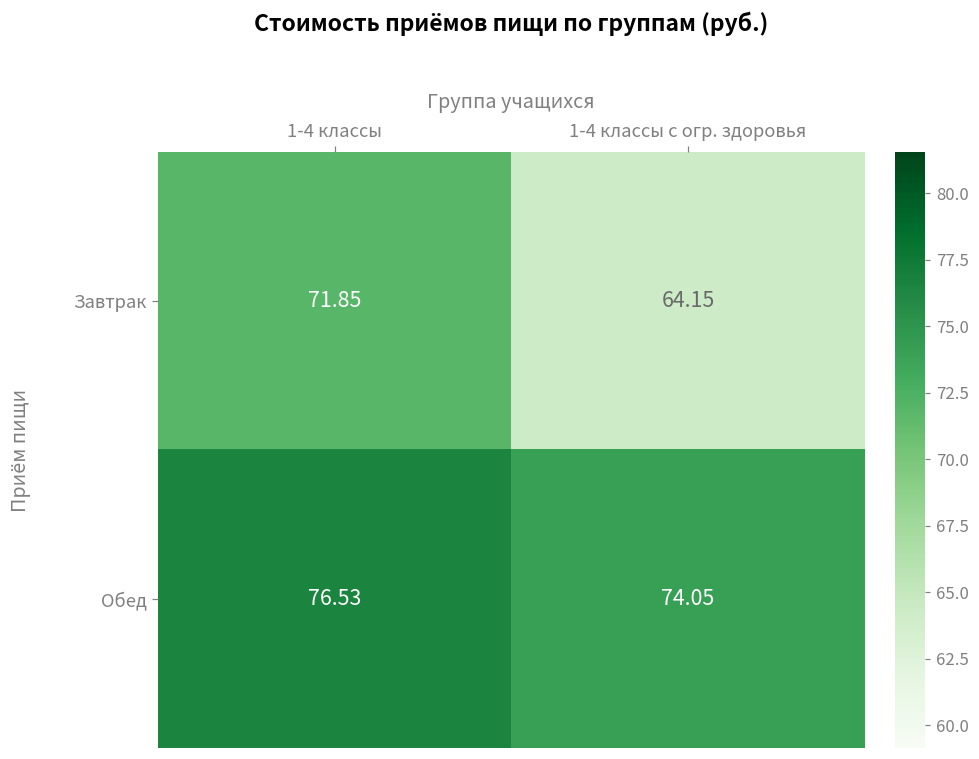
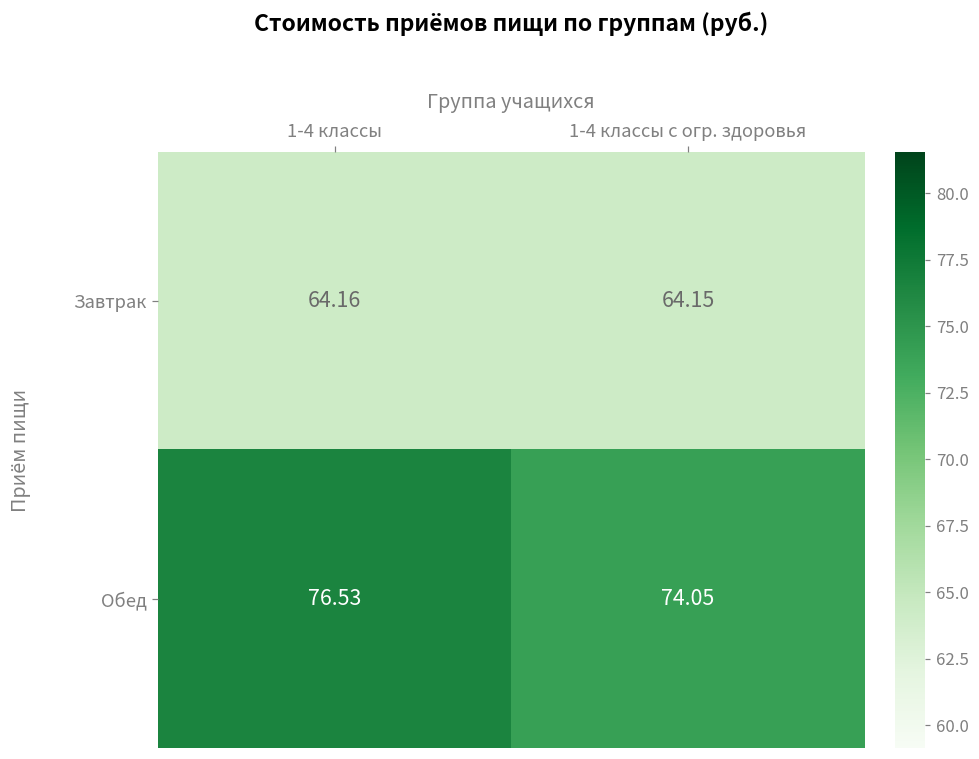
  {
    "Завтрак": {
-     "1-4 классы": 71.85,
+     "1-4 классы": 64.16,
      "1-4 классы с огр. здоровья": 64.15
    },
    "Обед": {
      "1-4 классы": 76.53,
      "1-4 классы с огр. здоровья": 74.05
    }
  }
